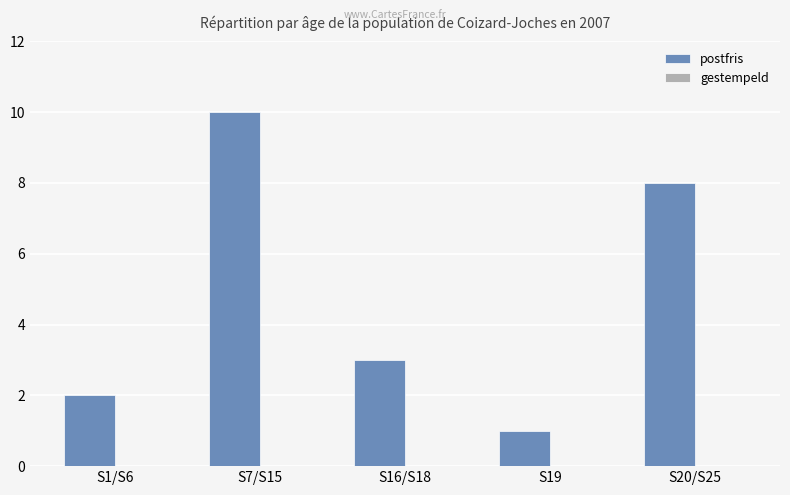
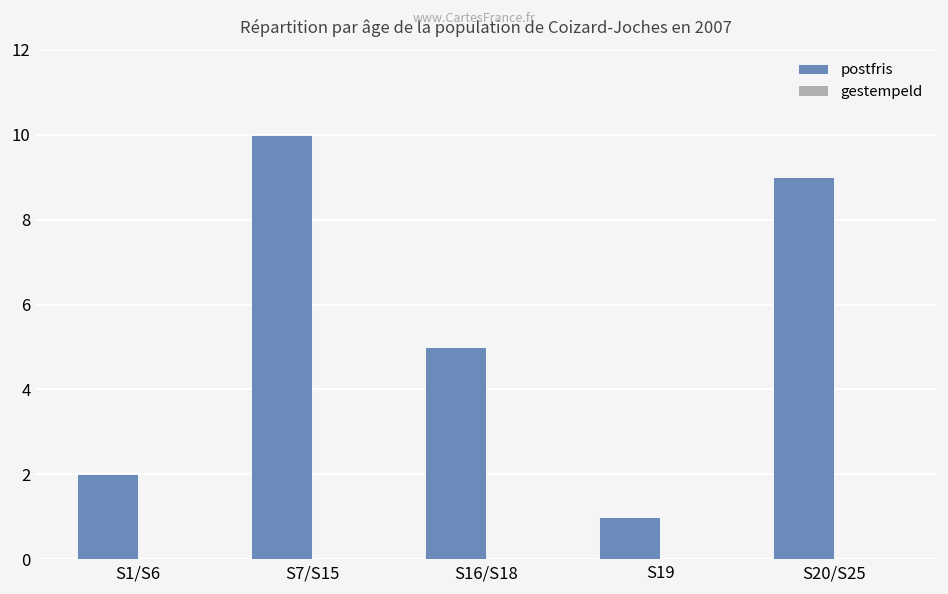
  {
    "postfris": {
      "S1/S6": 2,
      "S7/S15": 10,
-     "S16/S18": 3,
+     "S16/S18": 5,
      "S19": 1,
-     "S20/S25": 8
+     "S20/S25": 9
    },
    "gestempeld": {
      "S1/S6": 0,
      "S7/S15": 0,
      "S16/S18": 0,
      "S19": 0,
      "S20/S25": 0
    }
  }
